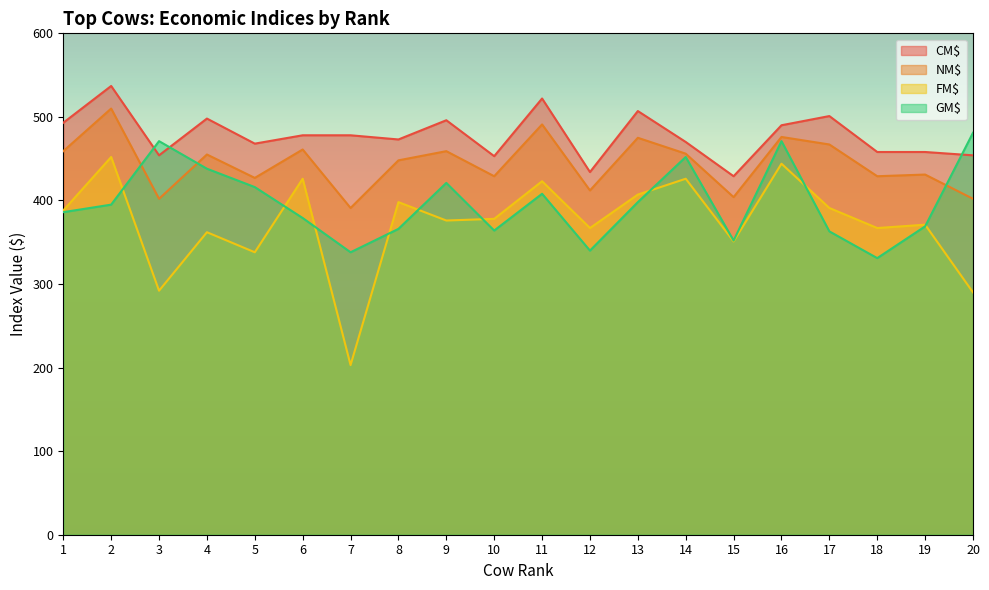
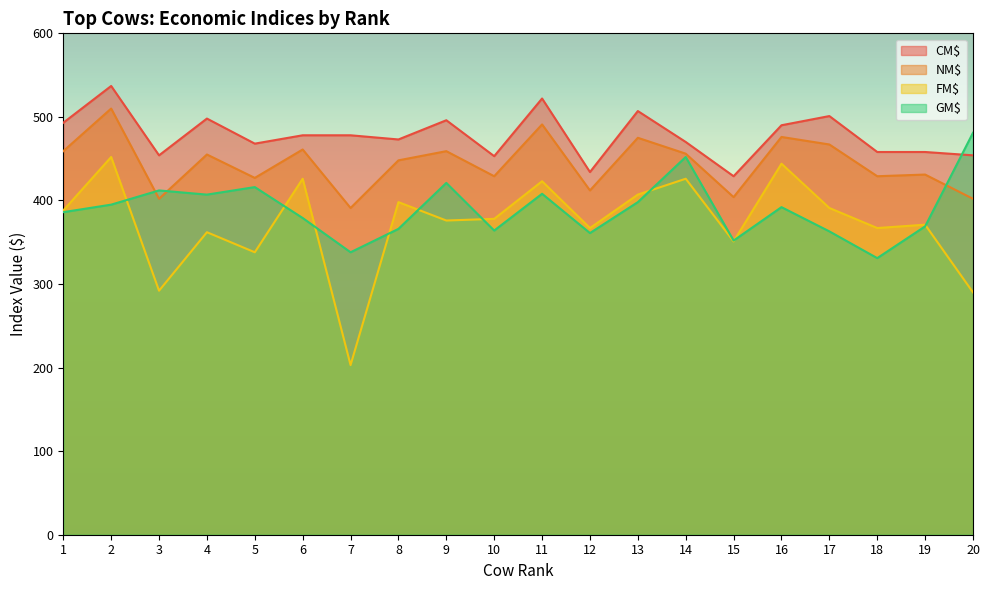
  {
    "GM$": {
      "2": 400,
-     "3": 470,
-     "4": 440,
+     "3": 410,
+     "4": 410,
      "5": 420,
      "6": 380,
      "7": 340,
      "8": 370,
      "9": 420,
      "10": 360,
      "11": 410,
-     "12": 340,
+     "12": 360,
      "13": 400,
      "14": 450,
-     "16": 470,
+     "16": 390,
      "17": 360,
      "18": 330,
      "20": 480
    }
  }
